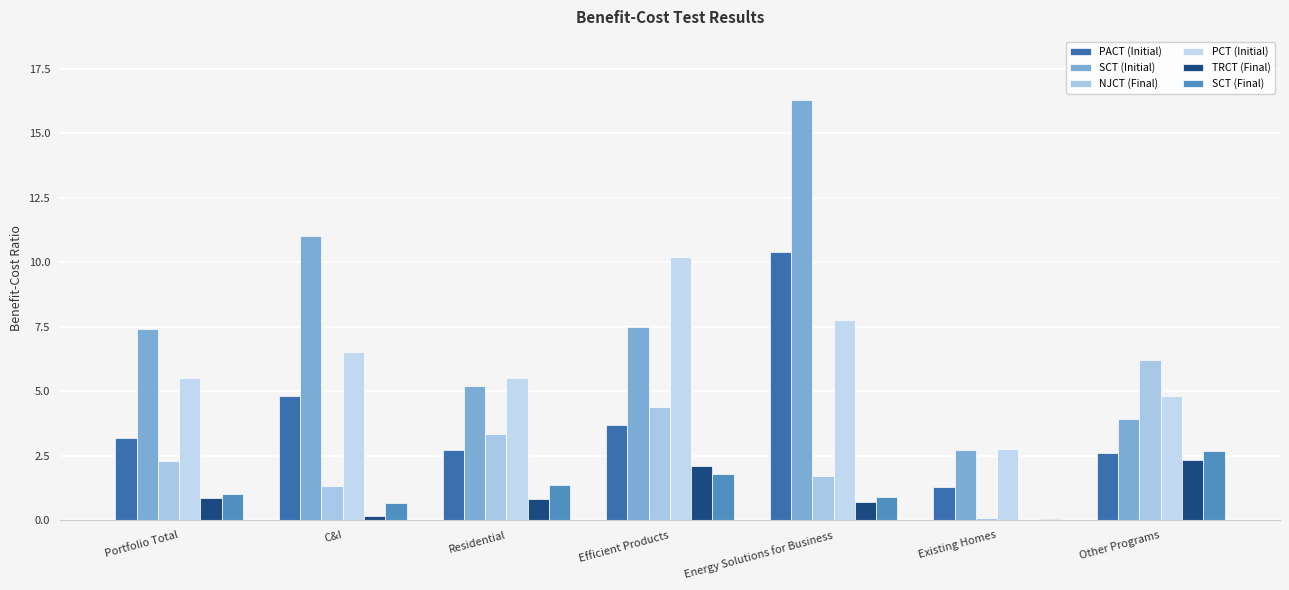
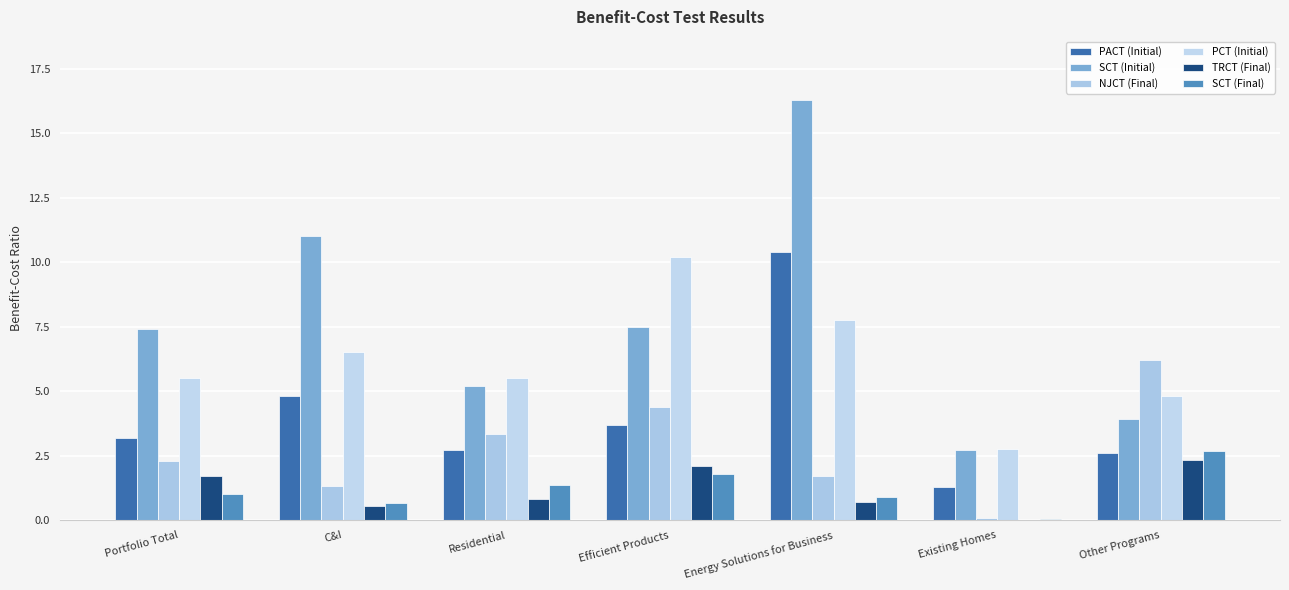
  {
    "TRCT (Final)": {
-     "Portfolio Total": 0.8,
-     "C&I": 0.2,
+     "Portfolio Total": 1.7,
+     "C&I": 0.5,
      "Residential": 0.8,
      "Efficient Products": 2.1,
      "Energy Solutions for Business": 0.7,
      "Other Programs": 2.3
    }
  }
